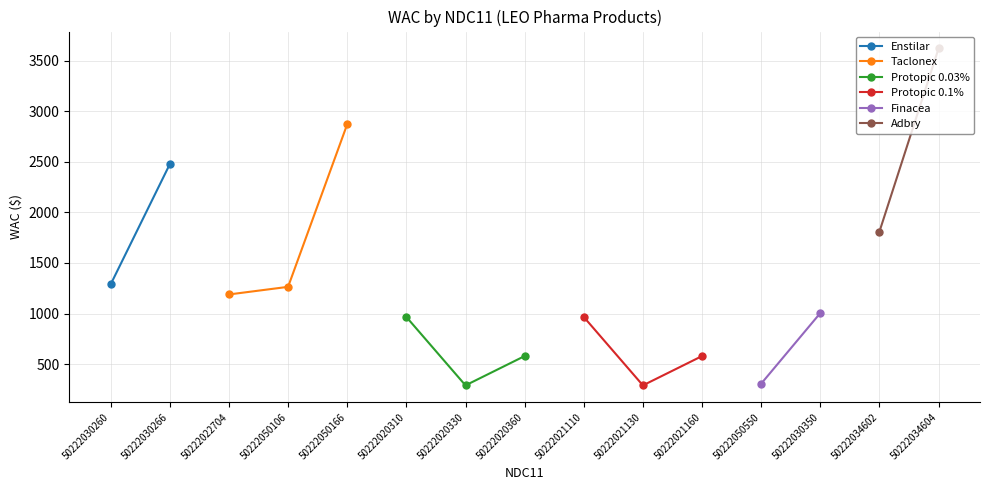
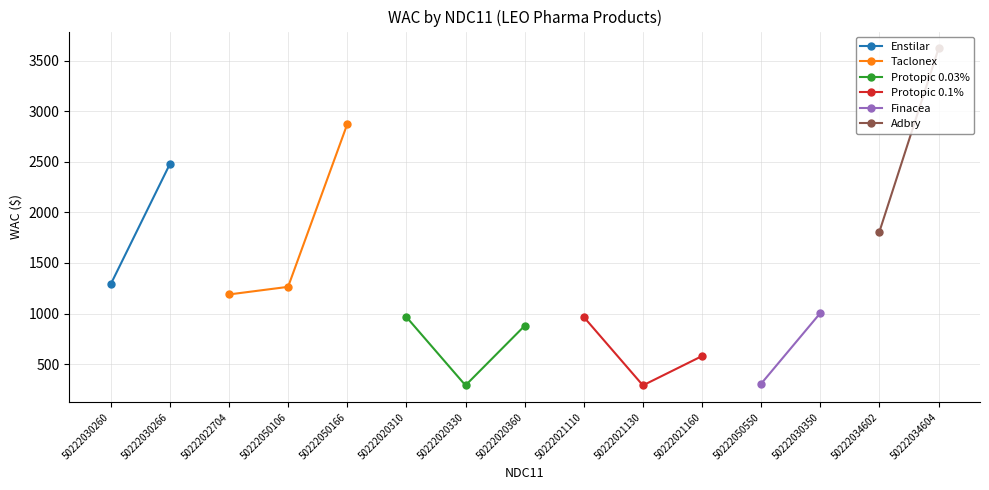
  {
    "Enstilar": {
      "50222030260": 1290,
      "50222030266": 2480
    },
    "Taclonex": {
      "50222022704": 1190,
      "50222050106": 1260,
      "50222050166": 2870
    },
    "Protopic 0.03%": {
      "50222020310": 970,
      "50222020330": 290,
-     "50222020360": 580
+     "50222020360": 880
    },
    "Protopic 0.1%": {
      "50222021110": 970,
      "50222021130": 290,
      "50222021160": 580
    },
    "Finacea": {
      "50222050550": 310,
      "50222030350": 1010
    },
    "Adbry": {
      "50222034602": 1810
    }
  }
